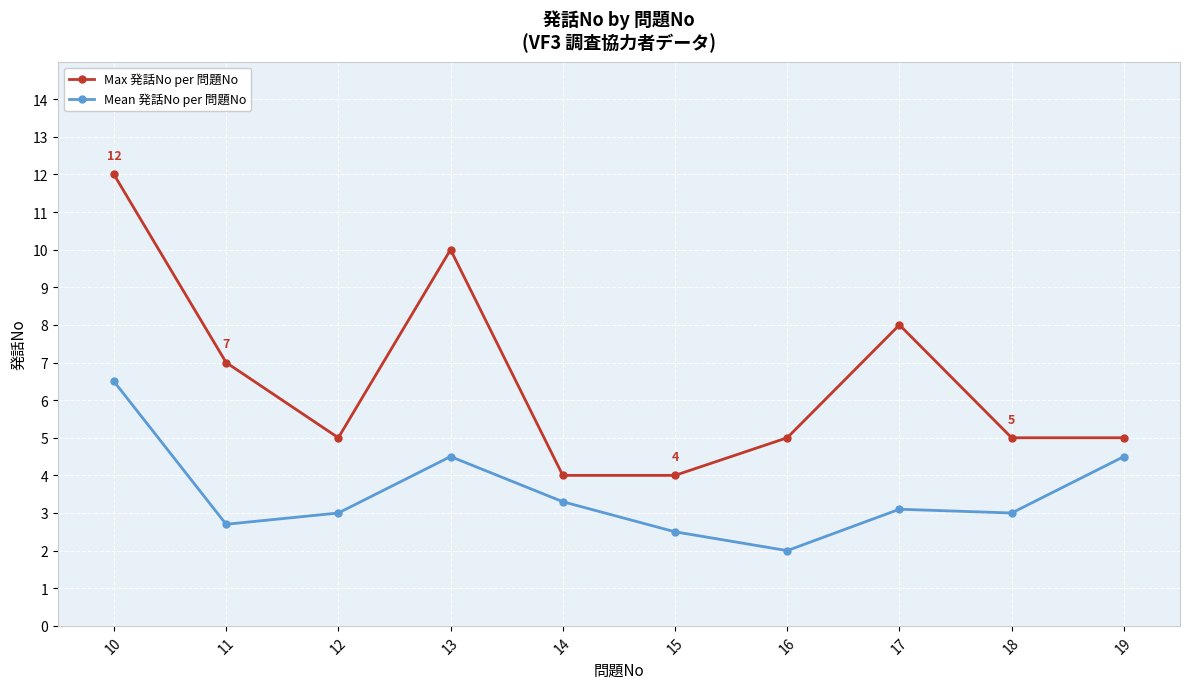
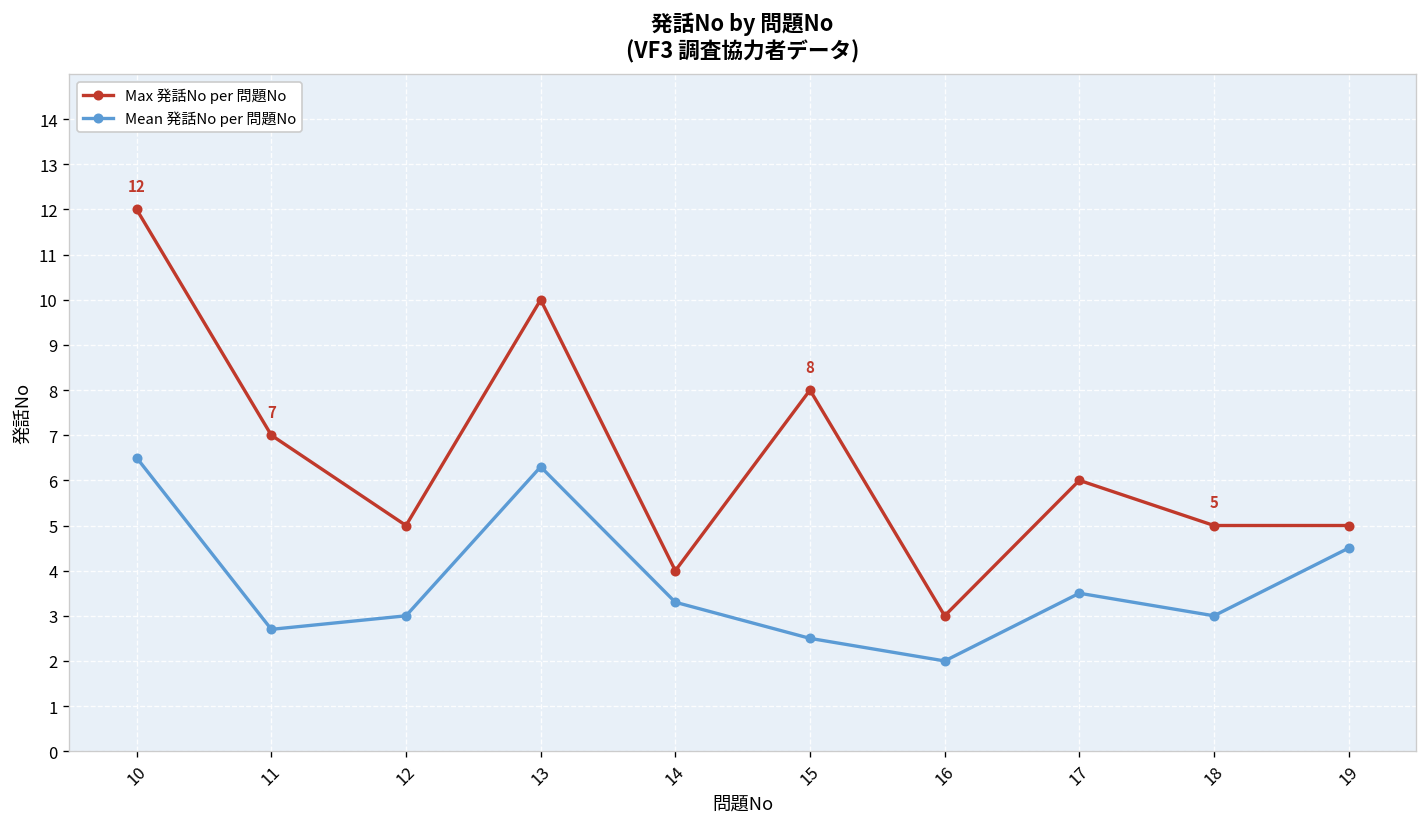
  {
    "Max 発話No per 問題No": {
      "10": 12,
      "11": 7,
-     "15": 4,
-     "16": 5,
-     "17": 8,
+     "15": 8,
+     "16": 3,
+     "17": 6,
      "18": 5
    },
    "Mean 発話No per 問題No": {
      "10": 6.5,
      "11": 2.7,
      "12": 3.0,
-     "13": 4.5,
+     "13": 6.3,
      "14": 3.3,
      "15": 2.5,
      "16": 2.0,
-     "17": 3.1,
+     "17": 3.5,
      "18": 3.0,
      "19": 4.5
    }
  }
